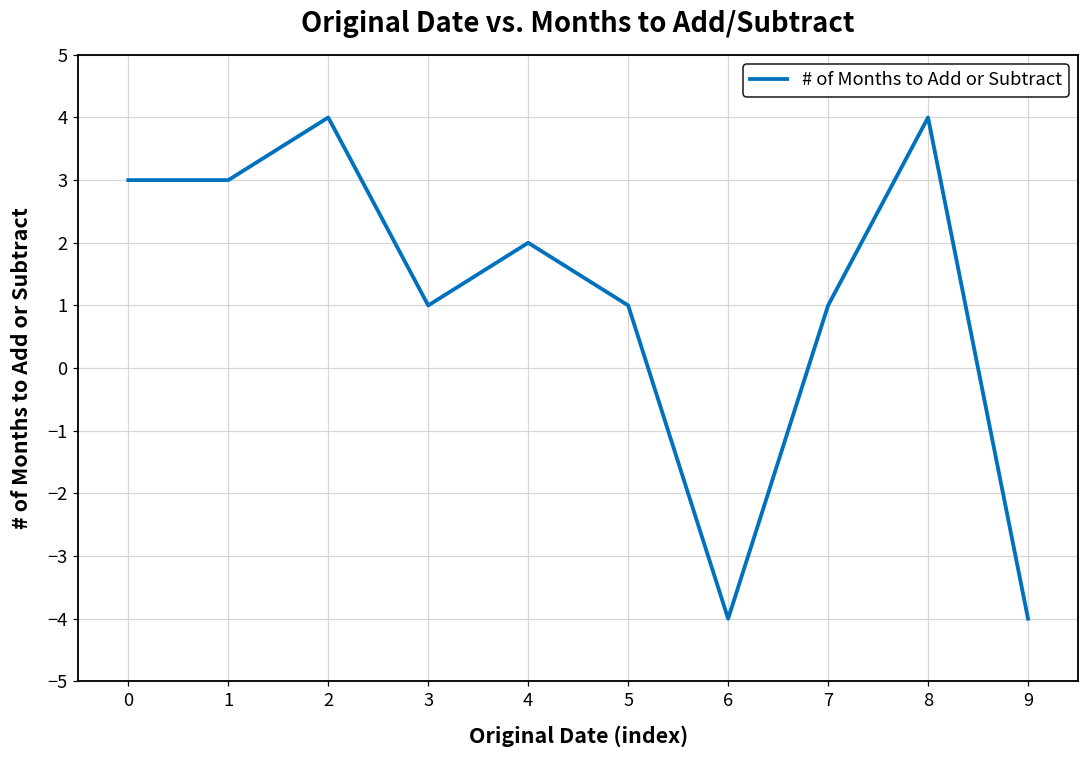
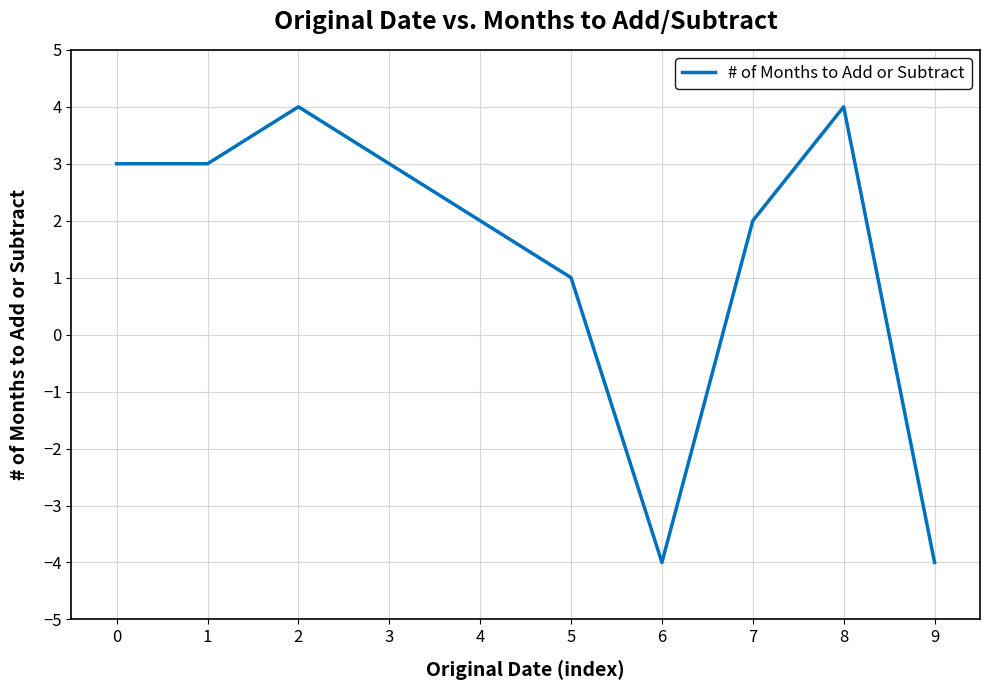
  {
    "0": 3,
    "1": 3,
    "2": 4,
-   "3": 1,
+   "3": 3,
    "4": 2,
    "5": 1,
    "6": -4,
-   "7": 1,
+   "7": 2,
    "8": 4,
    "9": -4
  }
